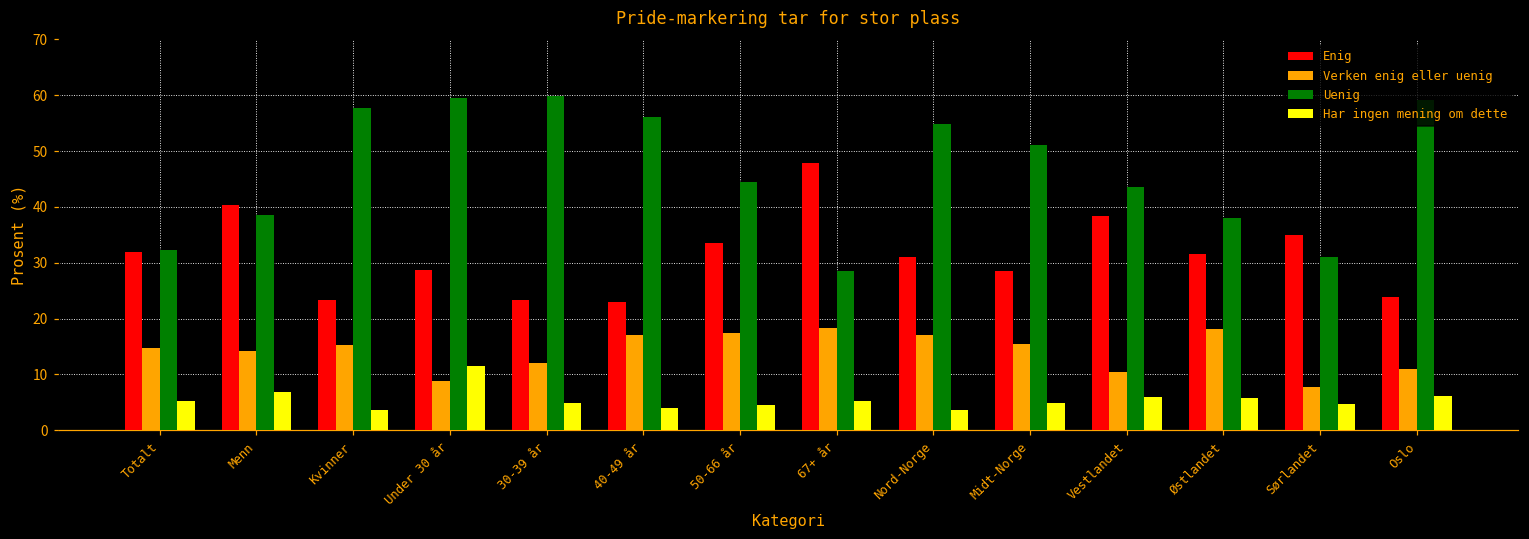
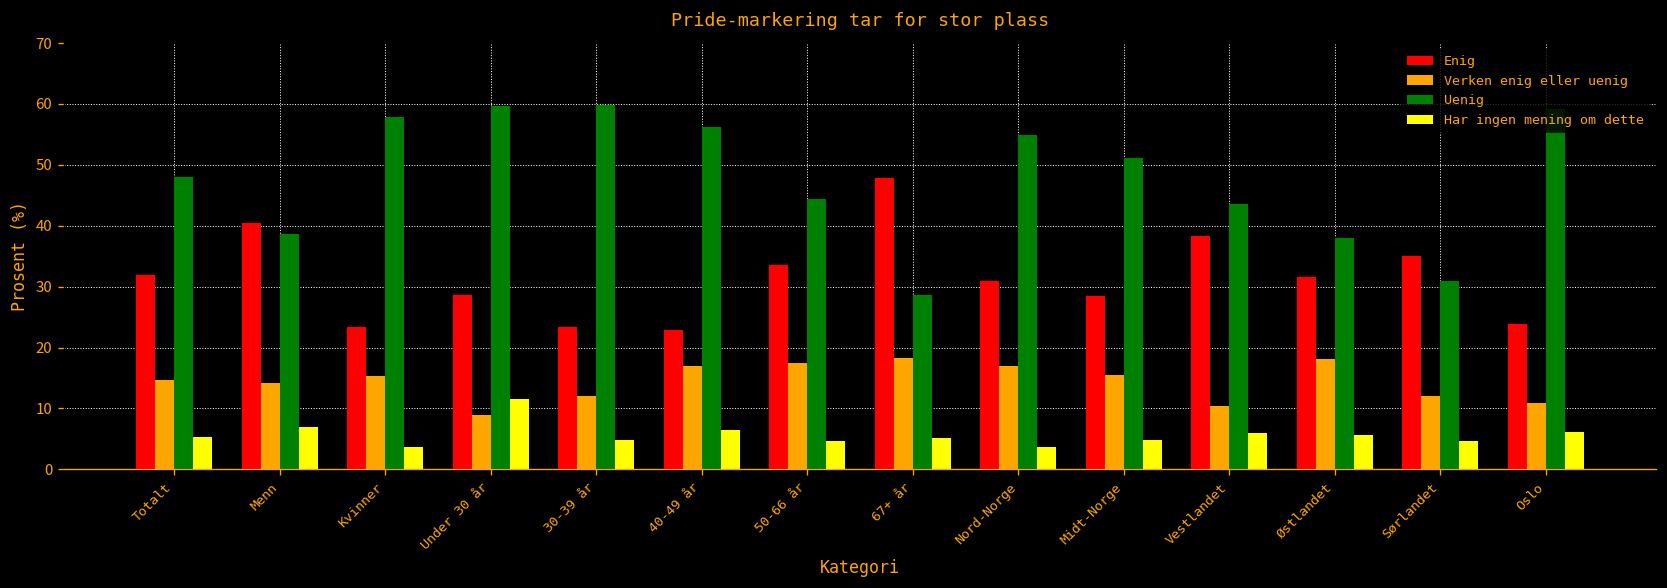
  {
    "Enig": {
      "Totalt": 32,
      "Menn": 40,
      "Kvinner": 23,
      "Under 30 år": 29,
      "30-39 år": 23,
      "40-49 år": 23,
      "50-66 år": 34,
      "67+ år": 48,
      "Nord-Norge": 31,
      "Midt-Norge": 29,
      "Vestlandet": 38,
      "Østlandet": 32,
      "Sørlandet": 35,
      "Oslo": 24
    },
    "Verken enig eller uenig": {
      "Totalt": 15,
      "Menn": 14,
      "Kvinner": 15,
      "Under 30 år": 9,
      "30-39 år": 12,
      "40-49 år": 17,
      "50-66 år": 17,
      "67+ år": 18,
      "Nord-Norge": 17,
      "Midt-Norge": 16,
      "Vestlandet": 10,
      "Østlandet": 18,
-     "Sørlandet": 8,
+     "Sørlandet": 12,
      "Oslo": 11
    },
    "Uenig": {
-     "Totalt": 32,
+     "Totalt": 48,
      "Menn": 39,
      "Kvinner": 58,
      "Under 30 år": 60,
      "30-39 år": 60,
      "40-49 år": 56,
      "50-66 år": 44,
      "67+ år": 29,
      "Nord-Norge": 55,
      "Midt-Norge": 51,
      "Vestlandet": 44,
      "Østlandet": 38,
      "Sørlandet": 31
    },
    "Har ingen mening om dette": {
      "Totalt": 5,
      "Menn": 7,
      "Kvinner": 4,
      "Under 30 år": 12,
      "30-39 år": 5,
-     "40-49 år": 4,
+     "40-49 år": 7,
      "50-66 år": 5,
      "67+ år": 5,
      "Nord-Norge": 4,
      "Midt-Norge": 5,
      "Vestlandet": 6,
      "Østlandet": 6,
      "Sørlandet": 5,
      "Oslo": 6
    }
  }
